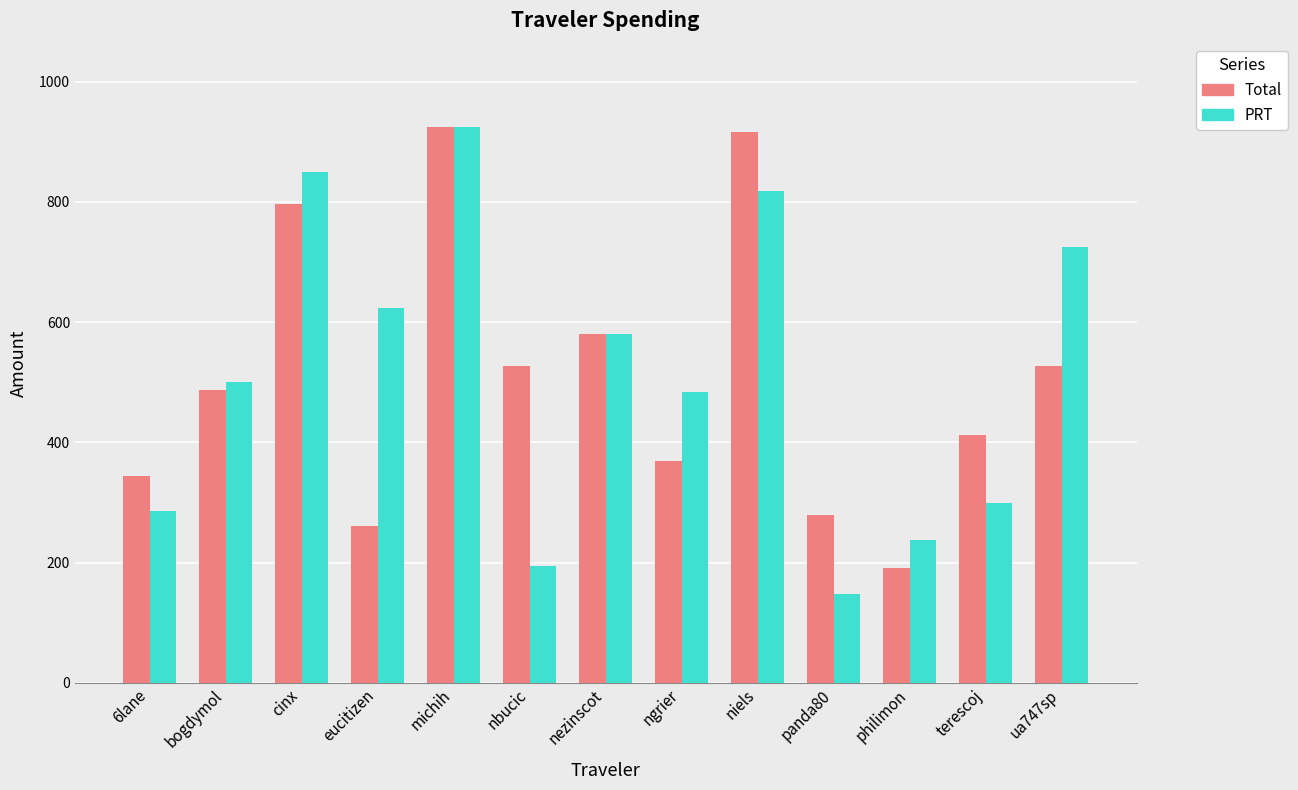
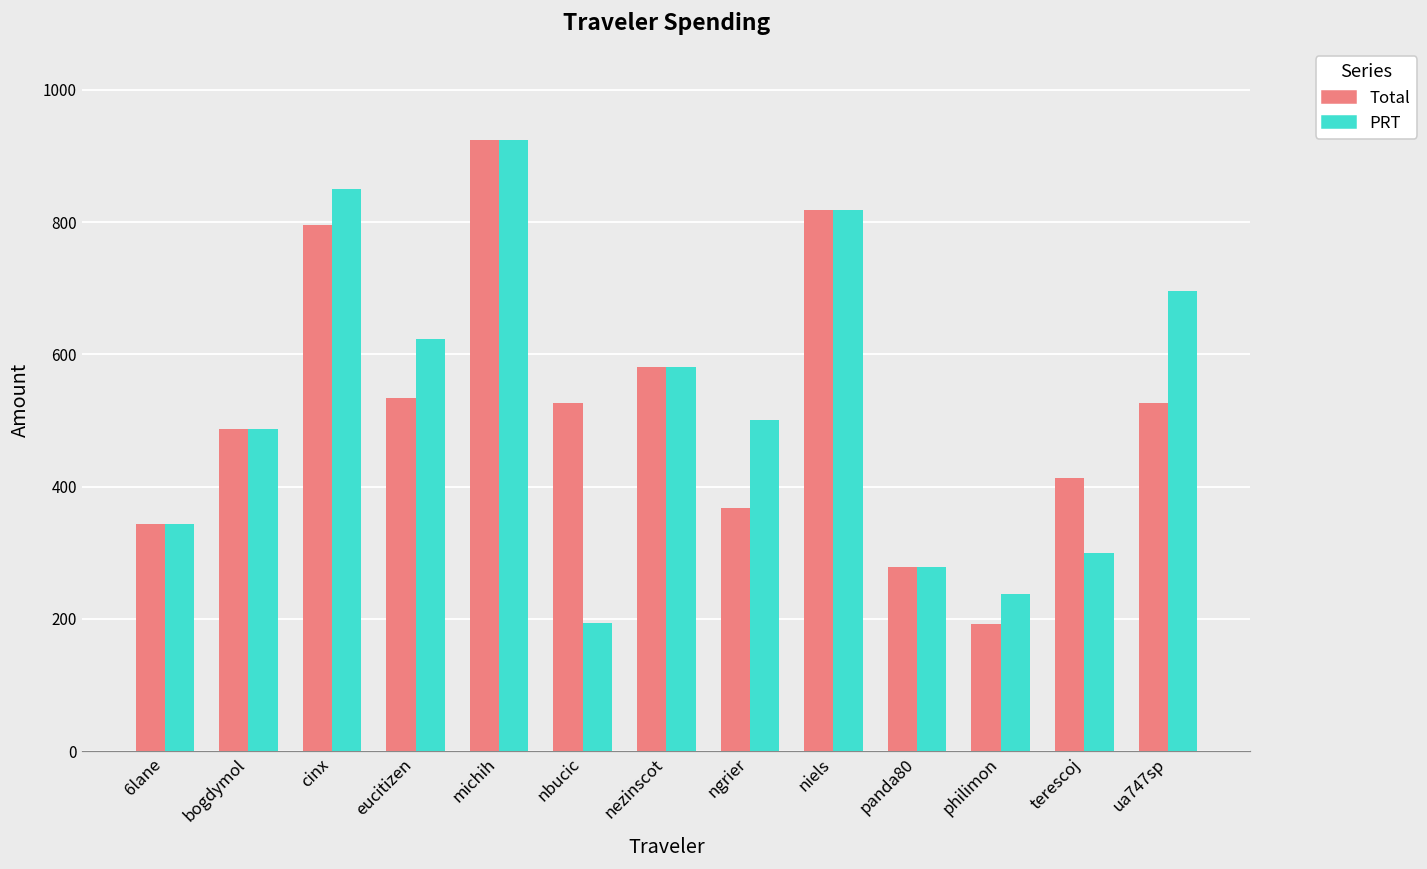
  {
    "Total": {
      "6lane": 340,
      "bogdymol": 490,
      "cinx": 800,
-     "eucitizen": 260,
+     "eucitizen": 530,
      "michih": 920,
      "nbucic": 530,
      "nezinscot": 580,
      "ngrier": 370,
-     "niels": 920,
+     "niels": 820,
      "panda80": 280,
      "philimon": 190,
      "terescoj": 410,
      "ua747sp": 530
    },
    "PRT": {
-     "6lane": 290,
-     "bogdymol": 500,
+     "6lane": 340,
+     "bogdymol": 490,
      "cinx": 850,
      "eucitizen": 620,
      "michih": 920,
      "nbucic": 190,
      "nezinscot": 580,
-     "ngrier": 480,
+     "ngrier": 500,
      "niels": 820,
-     "panda80": 150,
+     "panda80": 280,
      "philimon": 240,
      "terescoj": 300,
-     "ua747sp": 730
+     "ua747sp": 700
    }
  }
